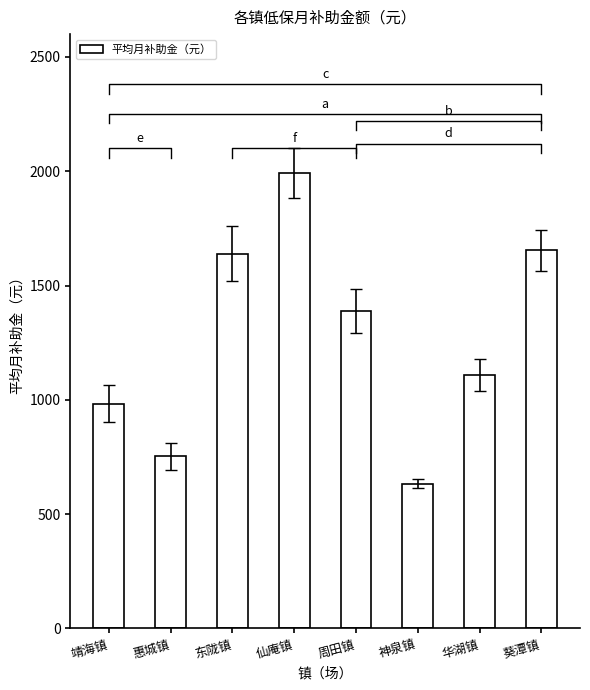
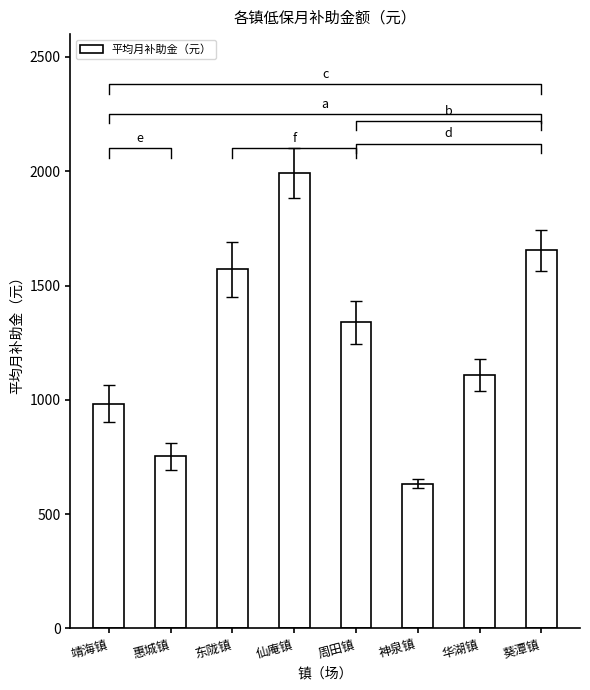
  {
    "平均月补助金（元）": {
      "靖海镇": 980,
      "惠城镇": 750,
-     "东陇镇": 1640,
+     "东陇镇": 1570,
      "仙庵镇": 1990,
-     "周田镇": 1390,
+     "周田镇": 1340,
      "神泉镇": 630,
      "华湖镇": 1110,
      "葵潭镇": 1660
    }
  }
